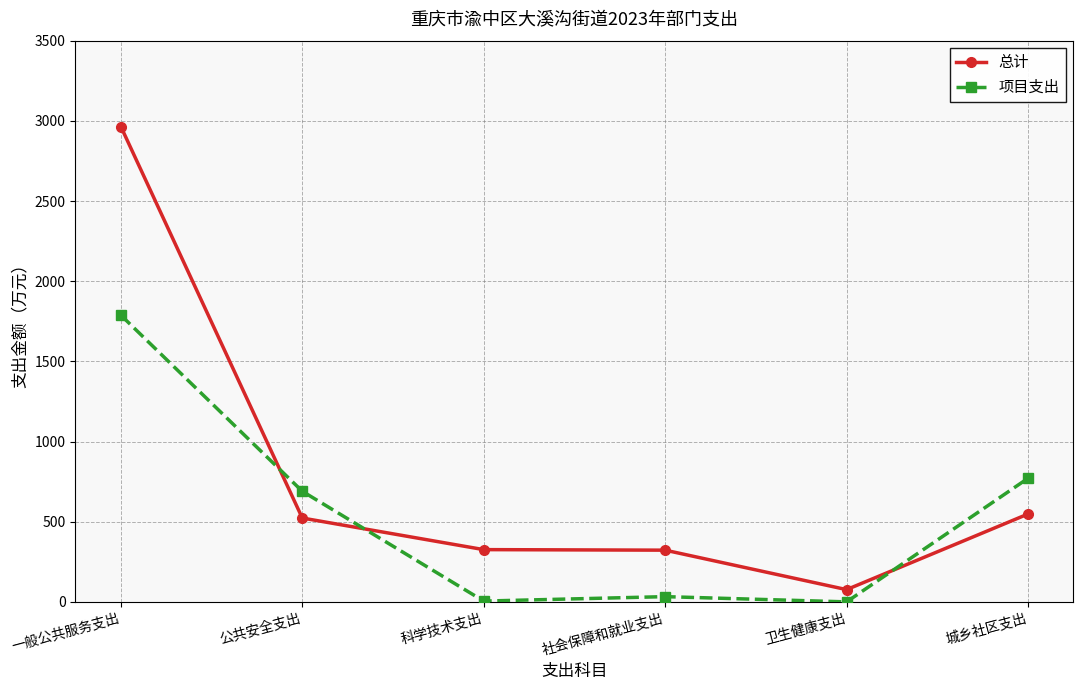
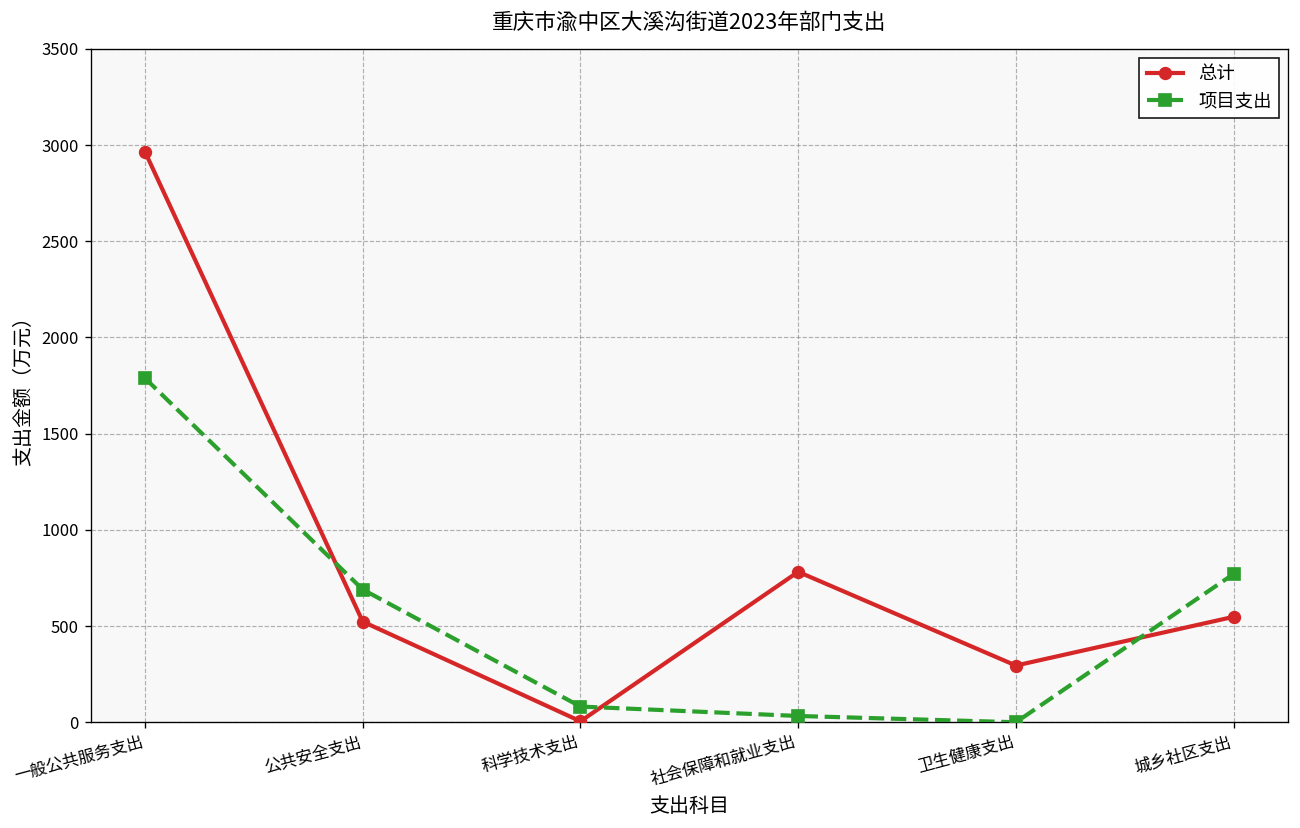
  {
    "总计": {
      "一般公共服务支出": 2960,
      "公共安全支出": 520,
-     "科学技术支出": 330,
-     "社会保障和就业支出": 320,
-     "卫生健康支出": 80,
+     "科学技术支出": 10,
+     "社会保障和就业支出": 780,
+     "卫生健康支出": 290,
      "城乡社区支出": 550
    },
    "项目支出": {
      "一般公共服务支出": 1790,
      "公共安全支出": 690,
-     "科学技术支出": 10,
+     "科学技术支出": 80,
      "社会保障和就业支出": 30,
      "卫生健康支出": 0,
      "城乡社区支出": 770
    }
  }
